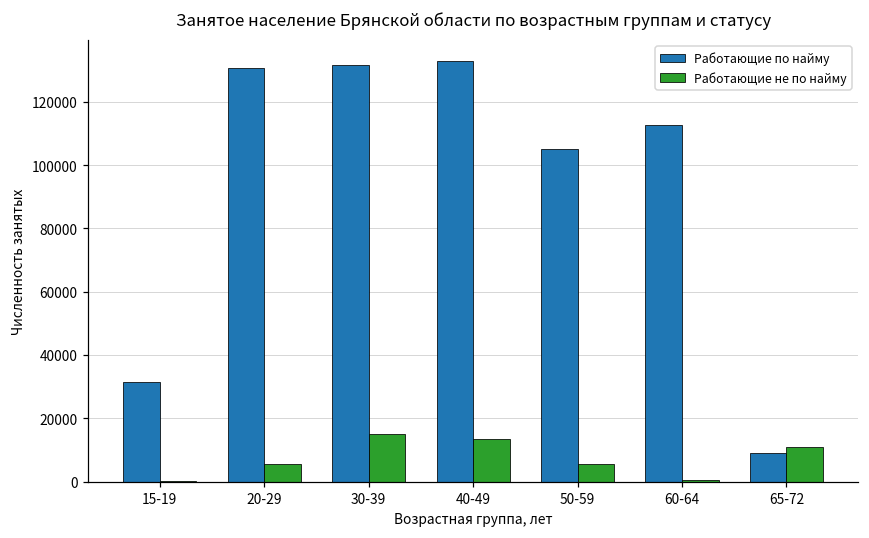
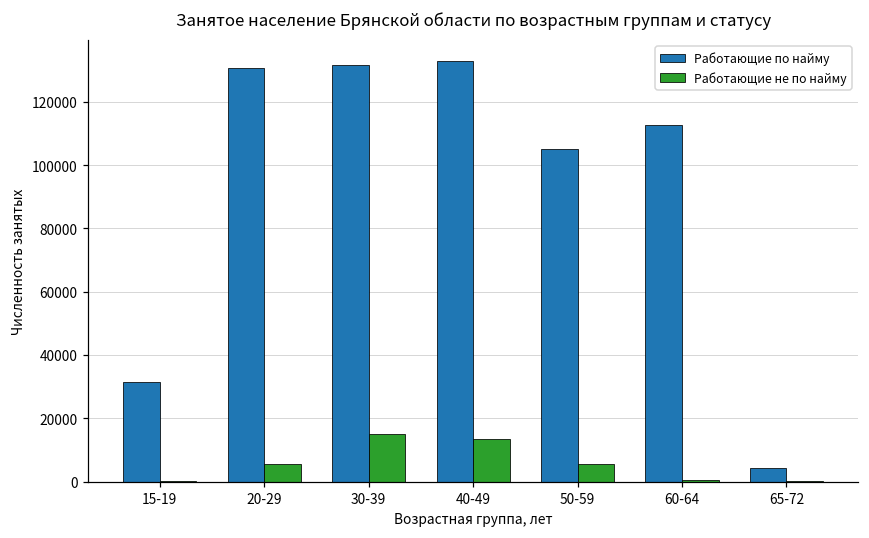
  {
    "Работающие по найму": {
      "15-19": 31000,
      "20-29": 131000,
      "30-39": 132000,
      "40-49": 133000,
      "50-59": 105000,
      "60-64": 113000,
-     "65-72": 9000
+     "65-72": 4000
    },
    "Работающие не по найму": {
      "20-29": 5000,
      "30-39": 15000,
      "40-49": 14000,
      "50-59": 6000,
-     "65-72": 11000
+     "65-72": 0
    }
  }
